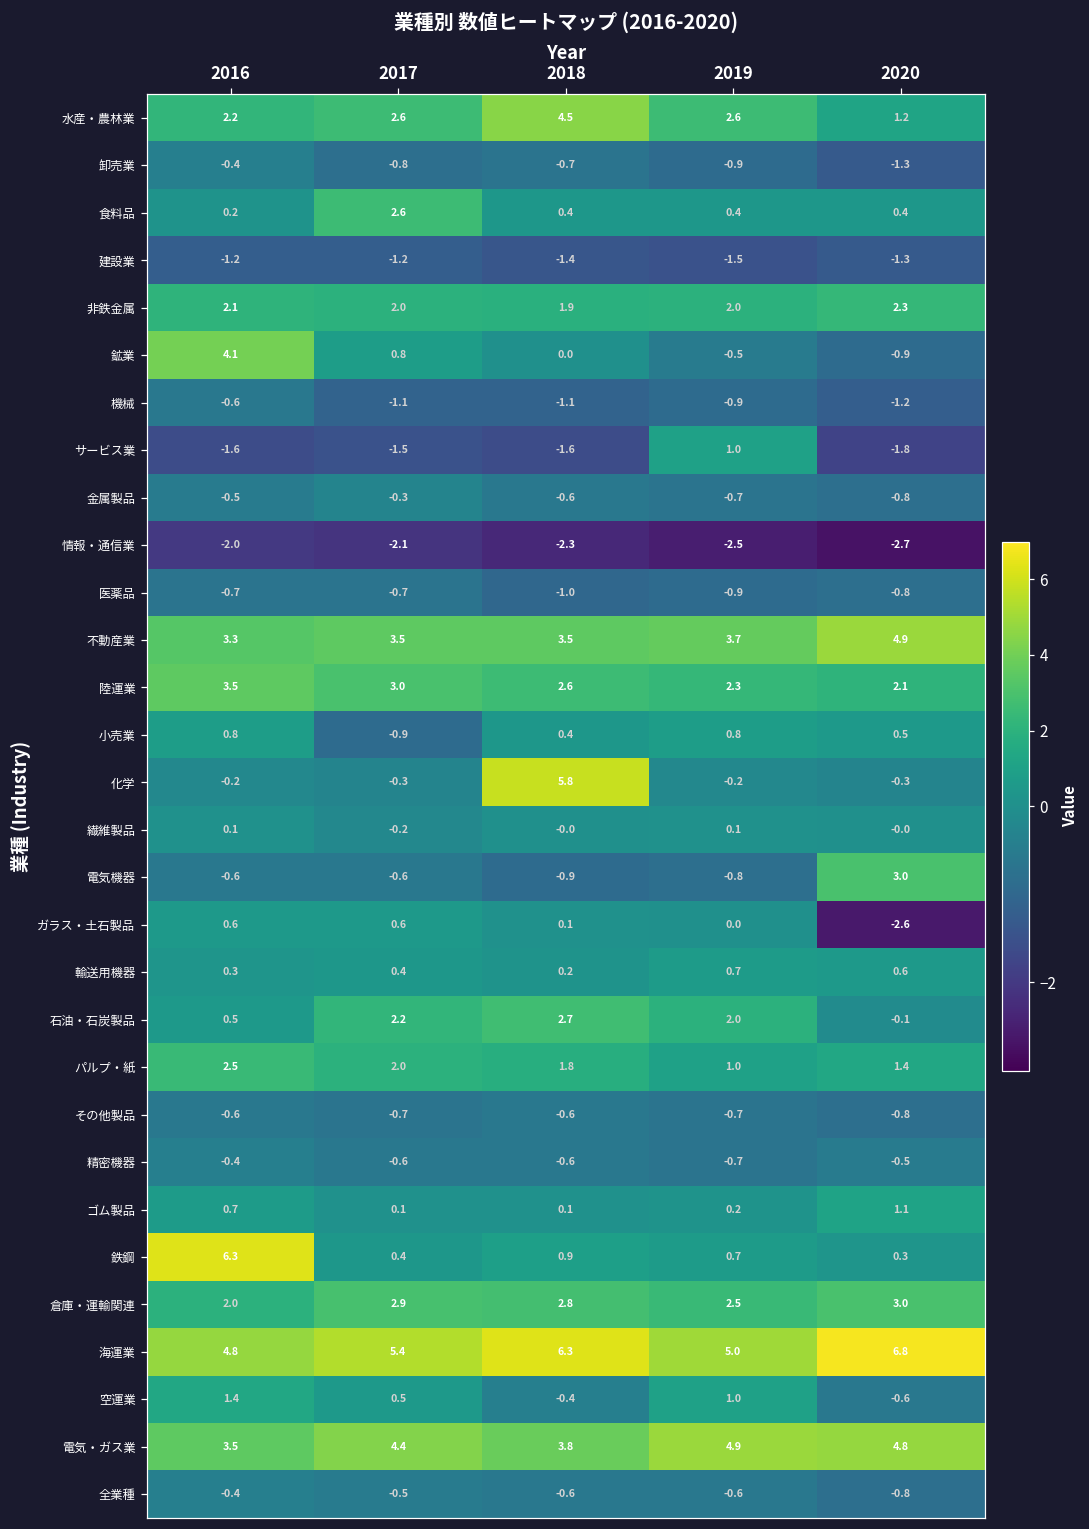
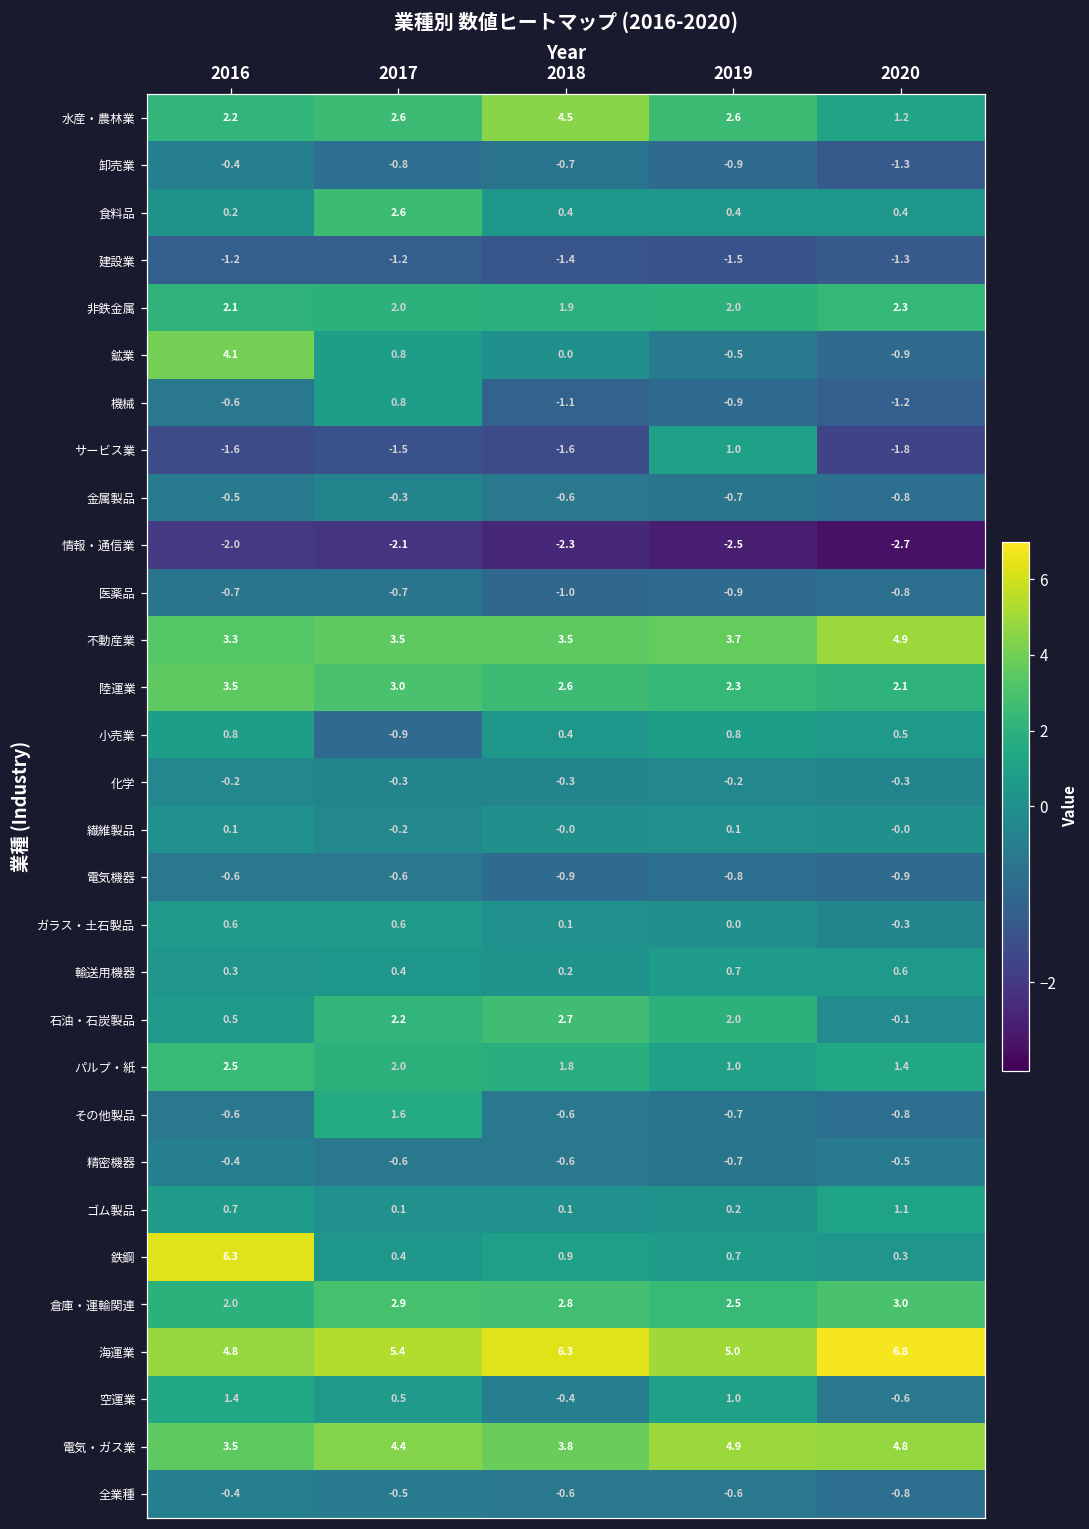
  {
    "水産・農林業": {
      "2016": 2.2,
      "2017": 2.6,
      "2018": 4.5,
      "2019": 2.6,
      "2020": 1.2
    },
    "卸売業": {
      "2016": -0.4,
      "2017": -0.8,
      "2018": -0.7,
      "2019": -0.9,
      "2020": -1.3
    },
    "食料品": {
      "2016": 0.2,
      "2017": 2.6,
      "2018": 0.4,
      "2019": 0.4,
      "2020": 0.4
    },
    "建設業": {
      "2016": -1.2,
      "2017": -1.2,
      "2018": -1.4,
      "2019": -1.5,
      "2020": -1.3
    },
    "非鉄金属": {
      "2016": 2.1,
      "2017": 2.0,
      "2018": 1.9,
      "2019": 2.0,
      "2020": 2.3
    },
    "鉱業": {
      "2016": 4.1,
      "2017": 0.8,
      "2018": 0.0,
      "2019": -0.5,
      "2020": -0.9
    },
    "機械": {
      "2016": -0.6,
-     "2017": -1.1,
+     "2017": 0.8,
      "2018": -1.1,
      "2019": -0.9,
      "2020": -1.2
    },
    "サービス業": {
      "2016": -1.6,
      "2017": -1.5,
      "2018": -1.6,
      "2019": 1.0,
      "2020": -1.8
    },
    "金属製品": {
      "2016": -0.5,
      "2017": -0.3,
      "2018": -0.6,
      "2019": -0.7,
      "2020": -0.8
    },
    "情報・通信業": {
      "2016": -2.0,
      "2017": -2.1,
      "2018": -2.3,
      "2019": -2.5,
      "2020": -2.7
    },
    "医薬品": {
      "2016": -0.7,
      "2017": -0.7,
      "2018": -1.0,
      "2019": -0.9,
      "2020": -0.8
    },
    "不動産業": {
      "2016": 3.3,
      "2017": 3.5,
      "2018": 3.5,
      "2019": 3.7,
      "2020": 4.9
    },
    "陸運業": {
      "2016": 3.5,
      "2017": 3.0,
      "2018": 2.6,
      "2019": 2.3,
      "2020": 2.1
    },
    "小売業": {
      "2016": 0.8,
      "2017": -0.9,
      "2018": 0.4,
      "2019": 0.8,
      "2020": 0.5
    },
    "化学": {
      "2016": -0.2,
      "2017": -0.3,
-     "2018": 5.8,
+     "2018": -0.3,
      "2019": -0.2,
      "2020": -0.3
    },
    "繊維製品": {
      "2016": 0.1,
      "2017": -0.2,
      "2018": -0.0,
      "2019": 0.1,
      "2020": -0.0
    },
    "電気機器": {
      "2016": -0.6,
      "2017": -0.6,
      "2018": -0.9,
      "2019": -0.8,
-     "2020": 3.0
+     "2020": -0.9
    },
    "ガラス・土石製品": {
      "2016": 0.6,
      "2017": 0.6,
      "2018": 0.1,
      "2019": 0.0,
-     "2020": -2.6
+     "2020": -0.3
    },
    "輸送用機器": {
      "2016": 0.3,
      "2017": 0.4,
      "2018": 0.2,
      "2019": 0.7,
      "2020": 0.6
    },
    "石油・石炭製品": {
      "2016": 0.5,
      "2017": 2.2,
      "2018": 2.7,
      "2019": 2.0,
      "2020": -0.1
    },
    "パルプ・紙": {
      "2016": 2.5,
      "2017": 2.0,
      "2018": 1.8,
      "2019": 1.0,
      "2020": 1.4
    },
    "その他製品": {
      "2016": -0.6,
-     "2017": -0.7,
+     "2017": 1.6,
      "2018": -0.6,
      "2019": -0.7,
      "2020": -0.8
    },
    "精密機器": {
      "2016": -0.4,
      "2017": -0.6,
      "2018": -0.6,
      "2019": -0.7,
      "2020": -0.5
    },
    "ゴム製品": {
      "2016": 0.7,
      "2017": 0.1,
      "2018": 0.1,
      "2019": 0.2,
      "2020": 1.1
    },
    "鉄鋼": {
      "2016": 6.3,
      "2017": 0.4,
      "2018": 0.9,
      "2019": 0.7,
      "2020": 0.3
    },
    "倉庫・運輸関連": {
      "2016": 2.0,
      "2017": 2.9,
      "2018": 2.8,
      "2019": 2.5,
      "2020": 3.0
    },
    "海運業": {
      "2016": 4.8,
      "2017": 5.4,
      "2018": 6.3,
      "2019": 5.0,
      "2020": 6.8
    },
    "空運業": {
      "2016": 1.4,
      "2017": 0.5,
      "2018": -0.4,
      "2019": 1.0,
      "2020": -0.6
    },
    "電気・ガス業": {
      "2016": 3.5,
      "2017": 4.4,
      "2018": 3.8,
      "2019": 4.9,
      "2020": 4.8
    },
    "全業種": {
      "2016": -0.4,
      "2017": -0.5,
      "2018": -0.6,
      "2019": -0.6,
      "2020": -0.8
    }
  }
